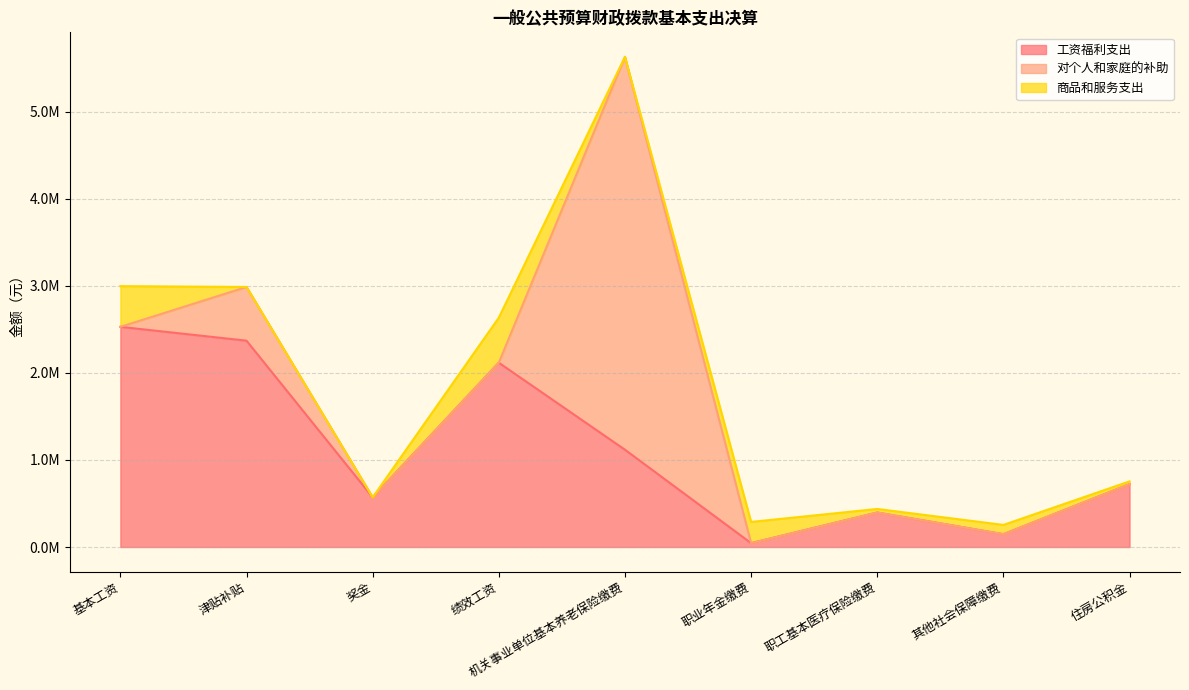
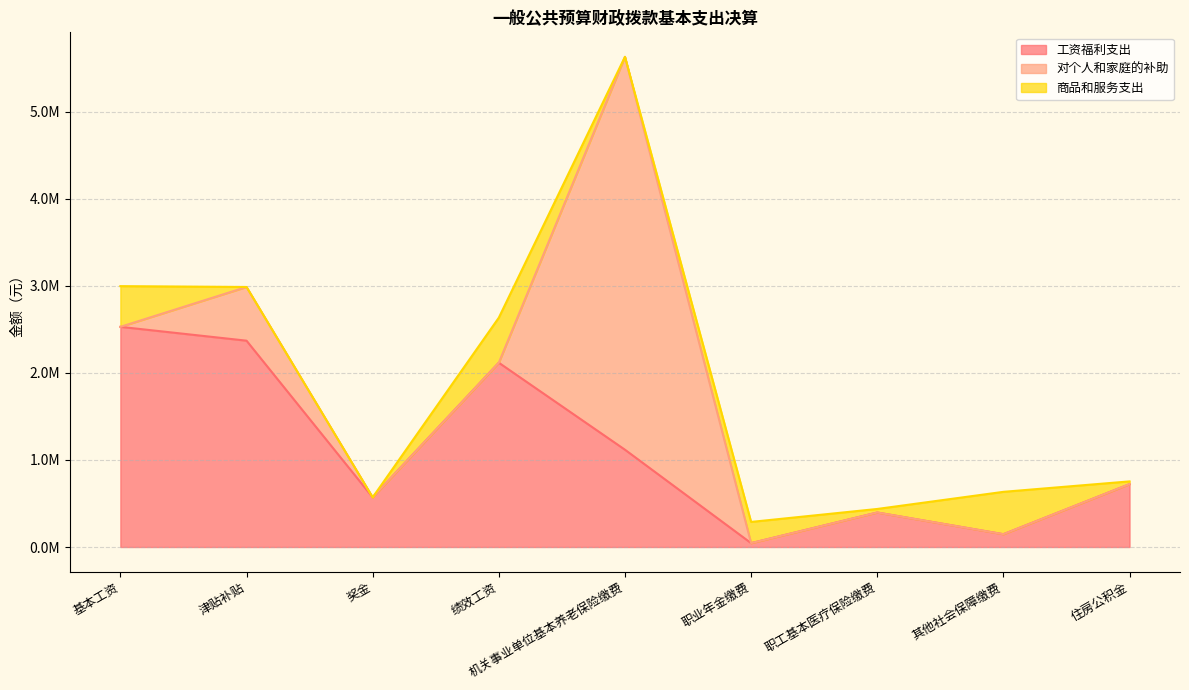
  {
    "商品和服务支出": {
      "基本工资": 500000,
      "绩效工资": 500000,
      "职业年金缴费": 200000,
      "职工基本医疗保险缴费": 0,
-     "其他社会保障缴费": 100000,
+     "其他社会保障缴费": 500000,
      "住房公积金": 0
    }
  }
